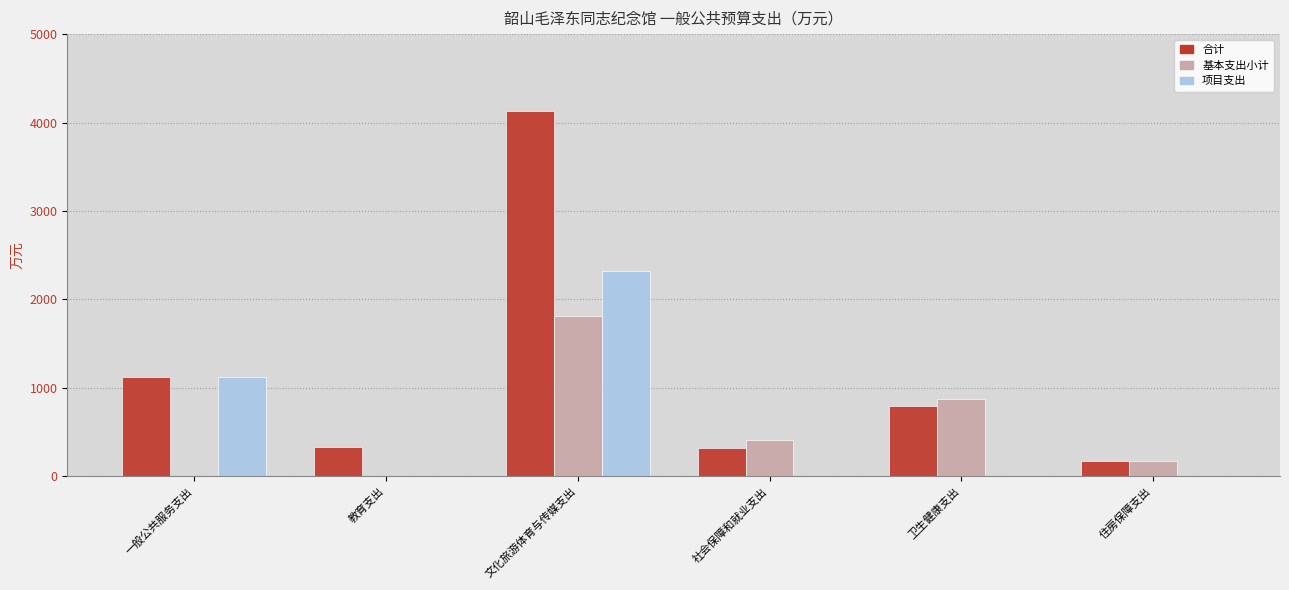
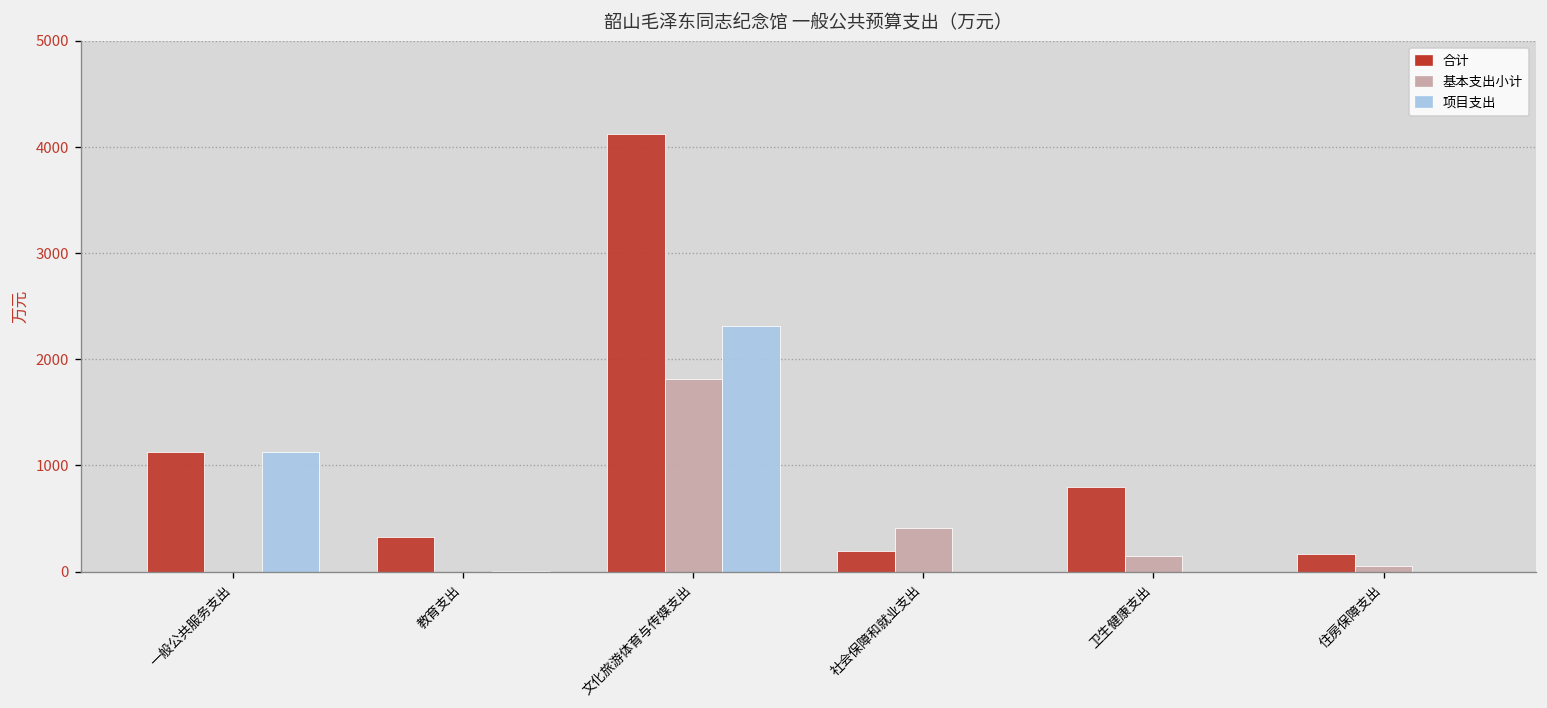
  {
    "合计": {
      "一般公共服务支出": 1100,
      "教育支出": 300,
      "文化旅游体育与传媒支出": 4100,
-     "社会保障和就业支出": 300,
+     "社会保障和就业支出": 200,
      "卫生健康支出": 800,
      "住房保障支出": 200
    },
    "基本支出小计": {
      "一般公共服务支出": 0,
      "教育支出": 0,
      "文化旅游体育与传媒支出": 1800,
      "社会保障和就业支出": 400,
-     "卫生健康支出": 900,
-     "住房保障支出": 200
+     "卫生健康支出": 100,
+     "住房保障支出": 100
    },
    "项目支出": {
      "一般公共服务支出": 1100,
      "文化旅游体育与传媒支出": 2300,
      "社会保障和就业支出": 0,
      "卫生健康支出": 0,
      "住房保障支出": 0
    }
  }
